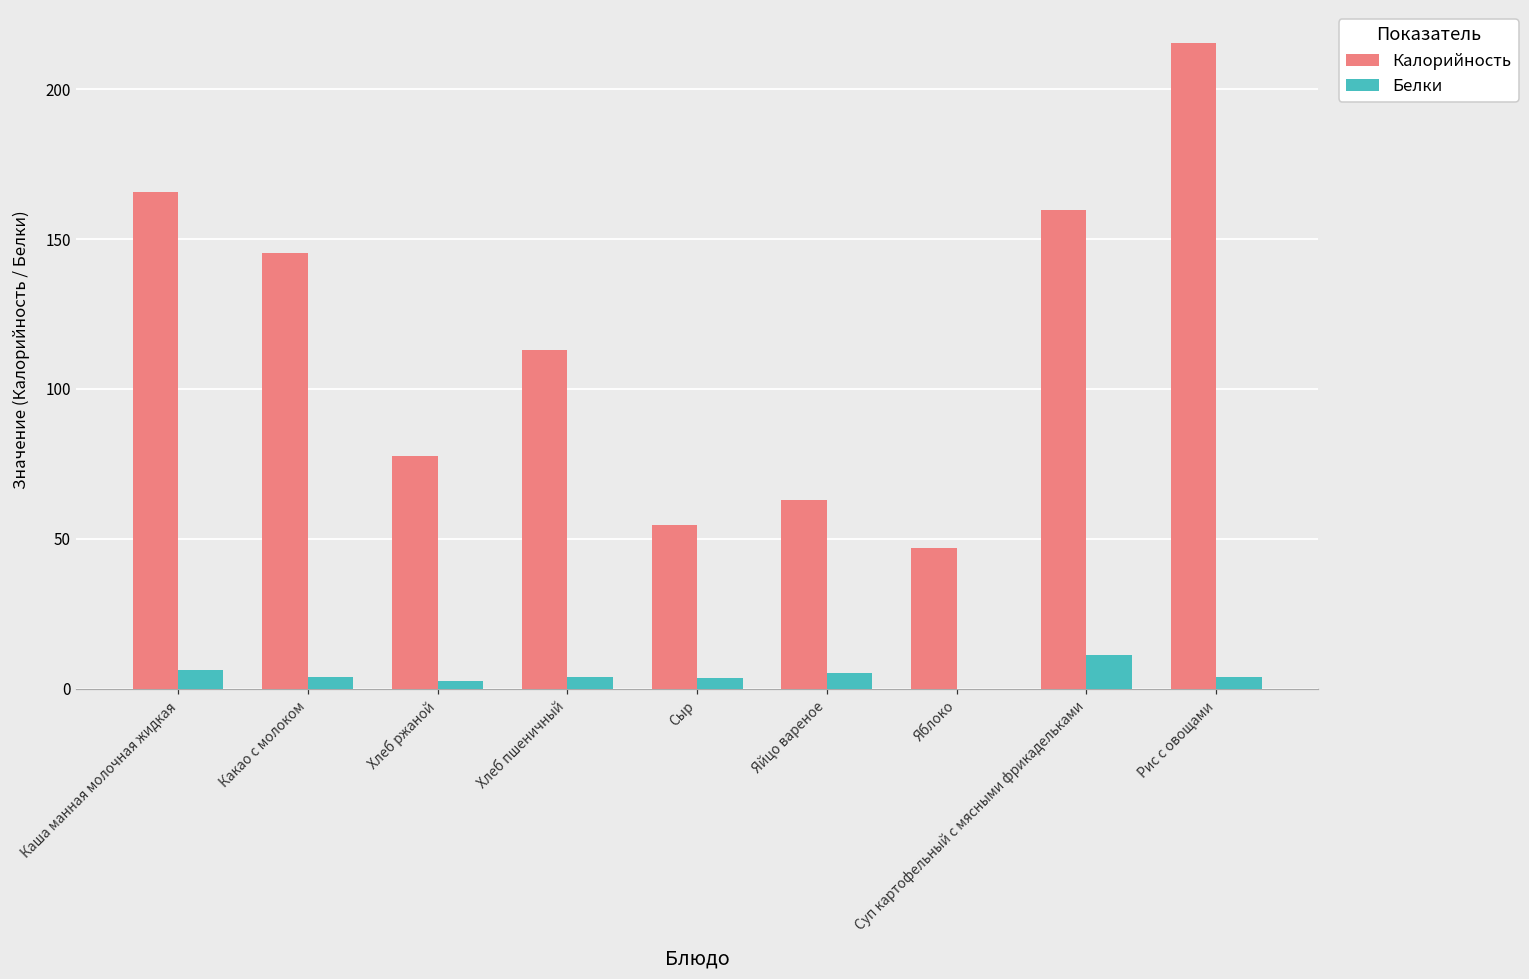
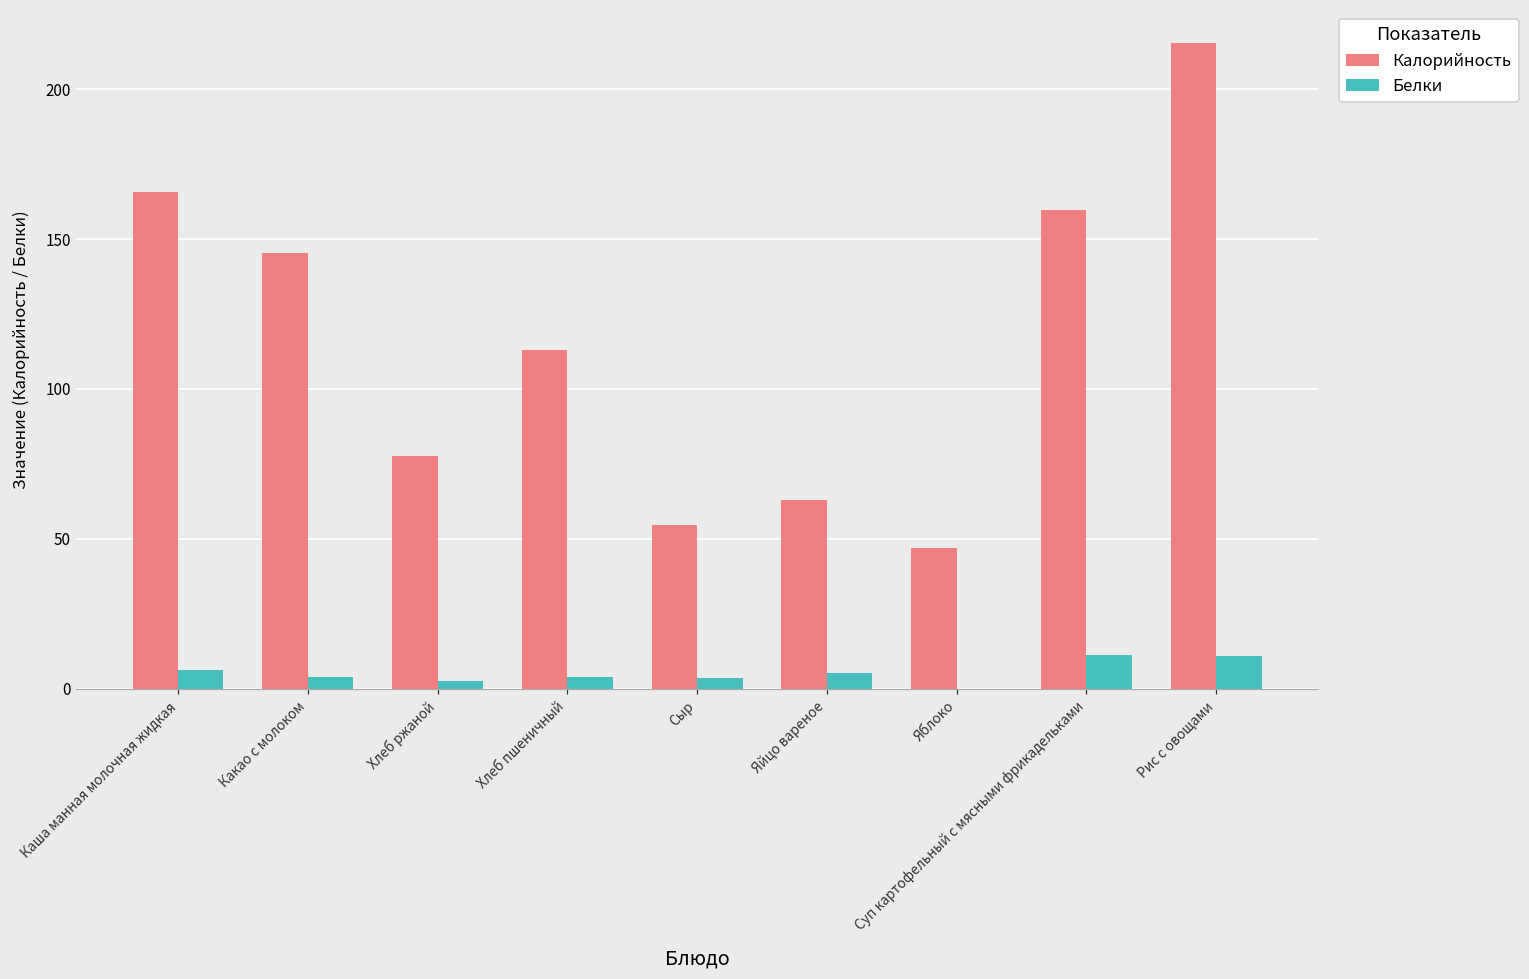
  {
    "Калорийность": {
      "Каша манная молочная жидкая": 166,
      "Какао с молоком": 145,
      "Хлеб ржаной": 78,
      "Хлеб пшеничный": 113,
      "Сыр": 55,
      "Яйцо вареное": 63,
      "Яблоко": 47,
      "Суп картофельный с мясными фрикадельками": 160,
      "Рис с овощами": 215
    },
    "Белки": {
      "Каша манная молочная жидкая": 6,
      "Какао с молоком": 4,
      "Хлеб ржаной": 3,
      "Хлеб пшеничный": 4,
      "Сыр": 3,
      "Яйцо вареное": 5,
      "Яблоко": 0,
      "Суп картофельный с мясными фрикадельками": 11,
-     "Рис с овощами": 4
+     "Рис с овощами": 11
    }
  }
